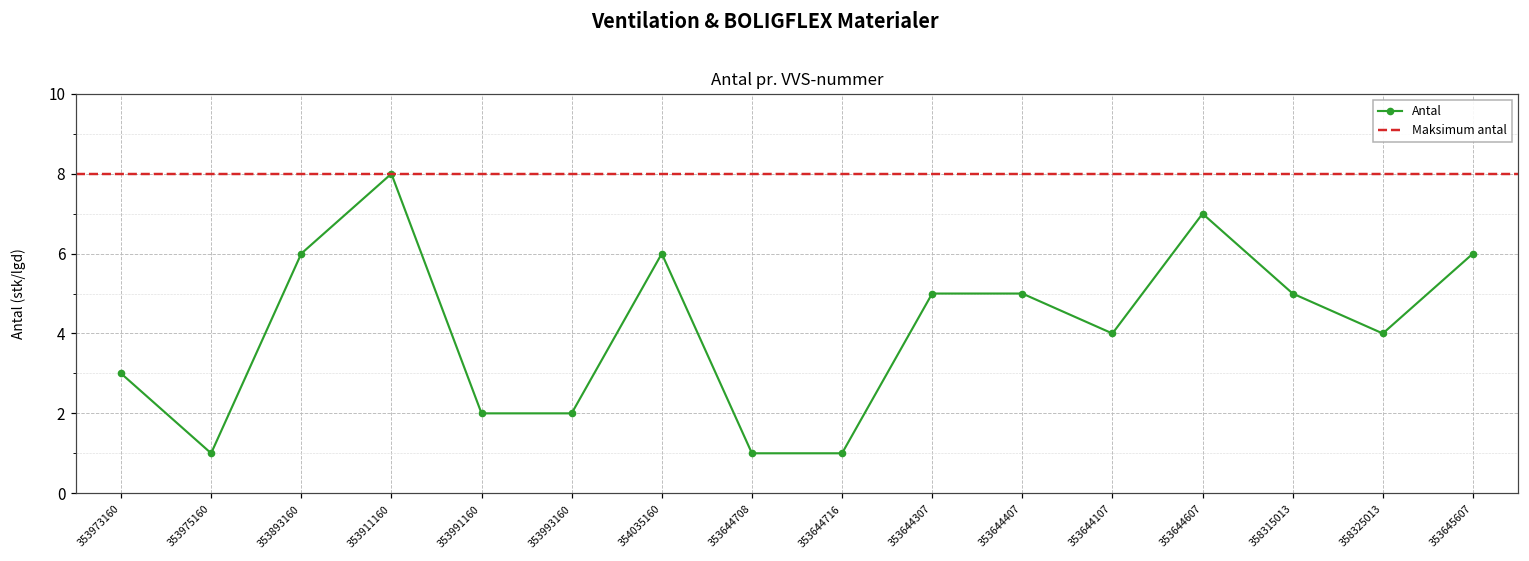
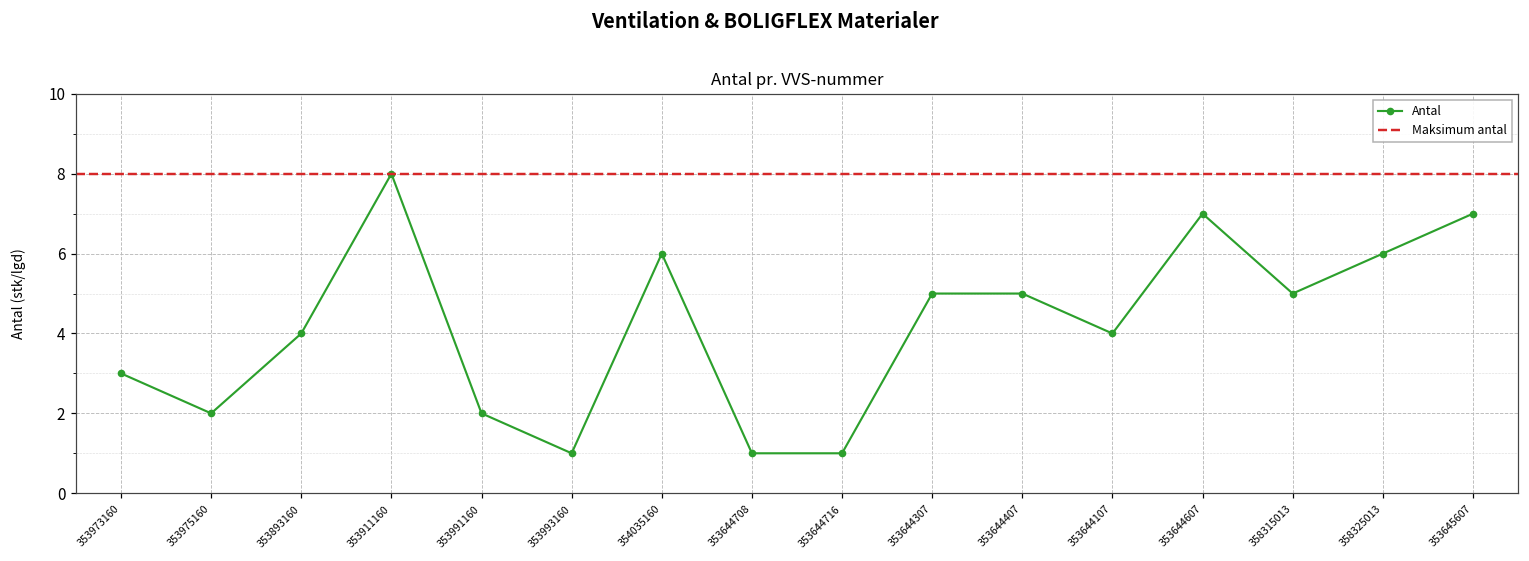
  {
    "353973160": 3,
-   "353975160": 1,
-   "353893160": 6,
+   "353975160": 2,
+   "353893160": 4,
    "353911160": 8,
    "353991160": 2,
-   "353993160": 2,
+   "353993160": 1,
    "354035160": 6,
    "353644708": 1,
    "353644716": 1,
    "353644307": 5,
    "353644407": 5,
    "353644107": 4,
    "353644607": 7,
    "358315013": 5,
-   "358325013": 4,
-   "353645607": 6
+   "358325013": 6,
+   "353645607": 7
  }
